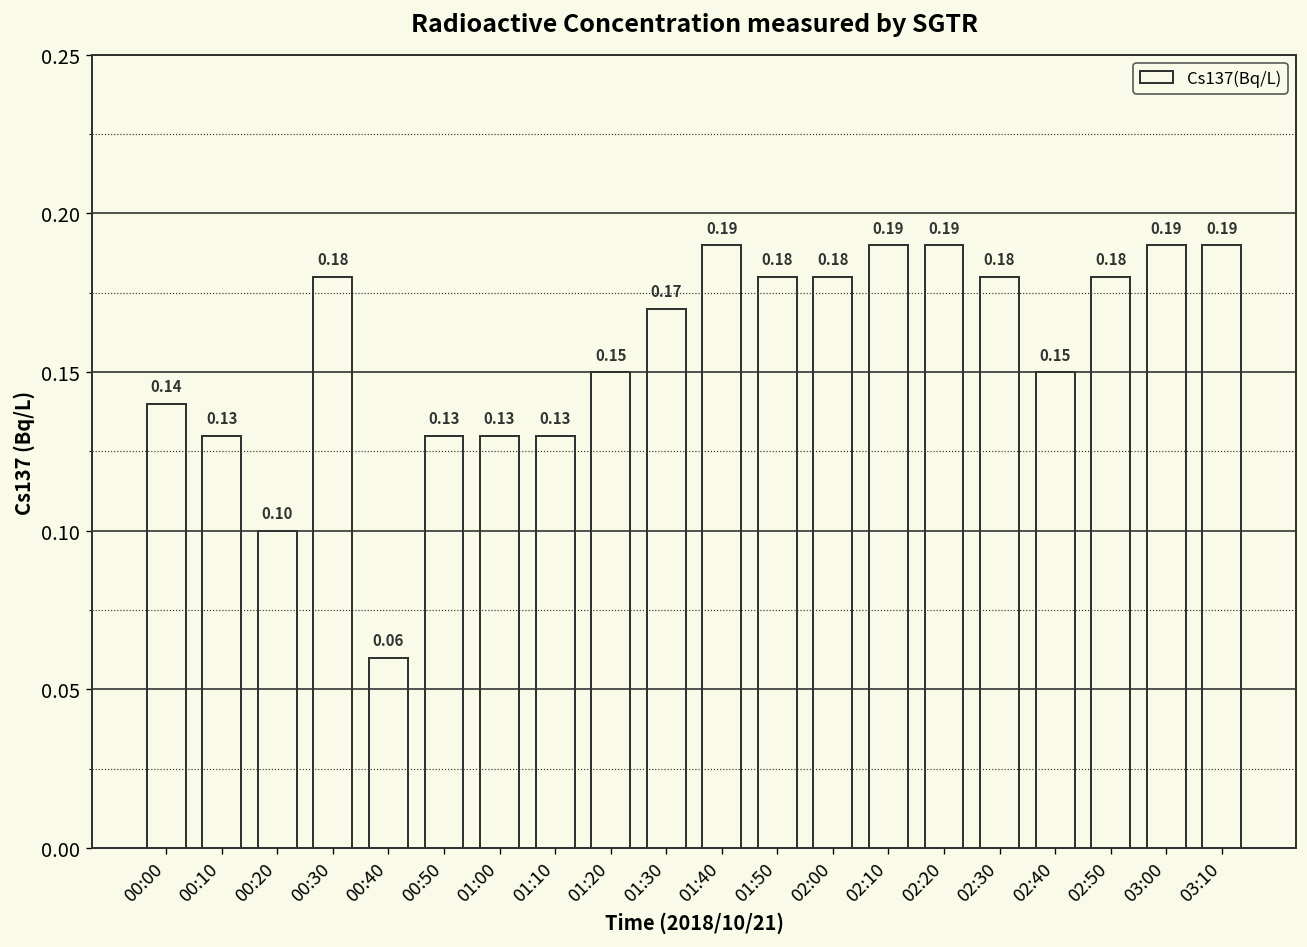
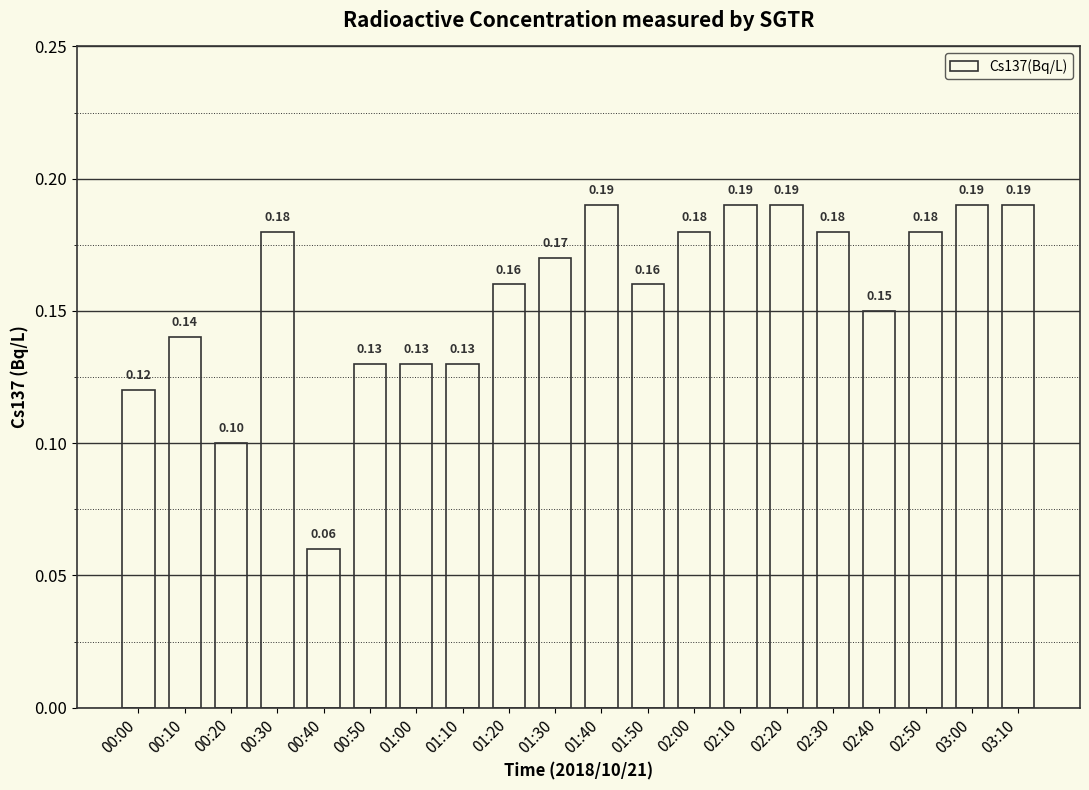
  {
-   "00:00": 0.14,
-   "00:10": 0.13,
+   "00:00": 0.12,
+   "00:10": 0.14,
    "00:20": 0.10,
    "00:30": 0.18,
    "00:40": 0.06,
    "00:50": 0.13,
    "01:00": 0.13,
    "01:10": 0.13,
-   "01:20": 0.15,
+   "01:20": 0.16,
    "01:30": 0.17,
    "01:40": 0.19,
-   "01:50": 0.18,
+   "01:50": 0.16,
    "02:00": 0.18,
    "02:10": 0.19,
    "02:20": 0.19,
    "02:30": 0.18,
    "02:40": 0.15,
    "02:50": 0.18,
    "03:00": 0.19,
    "03:10": 0.19
  }
